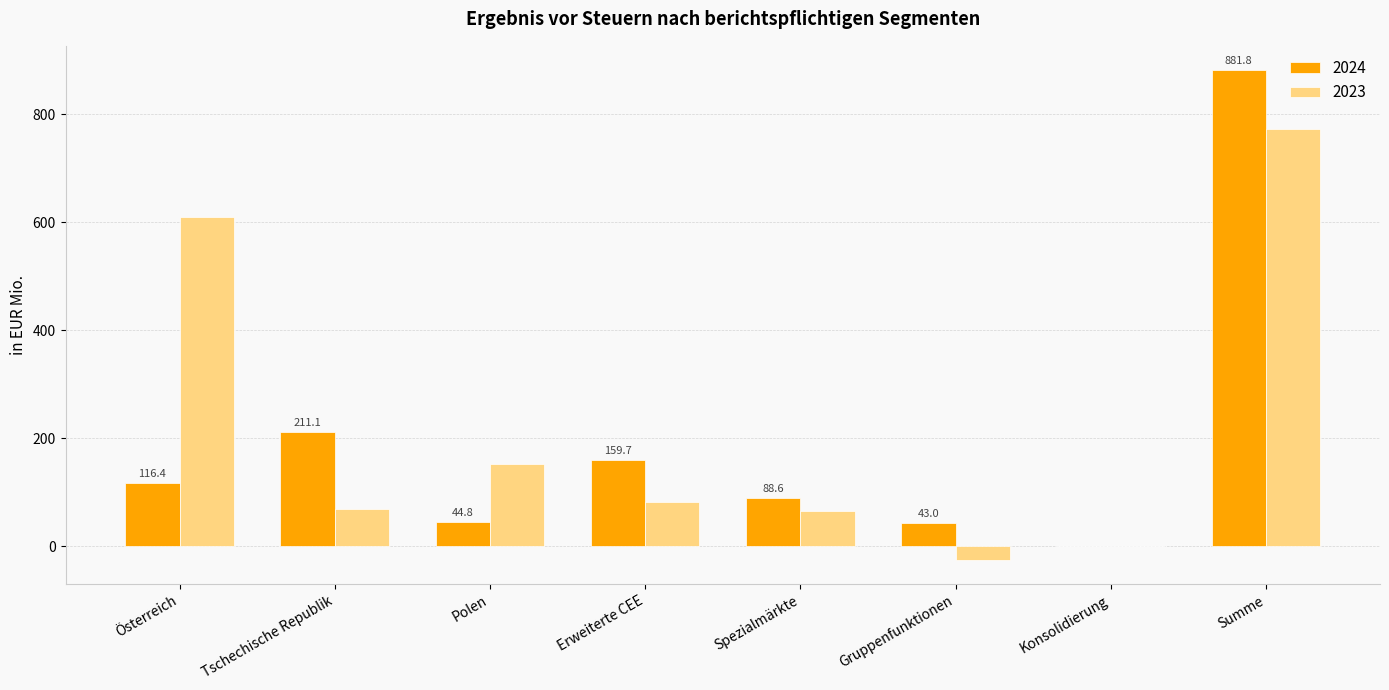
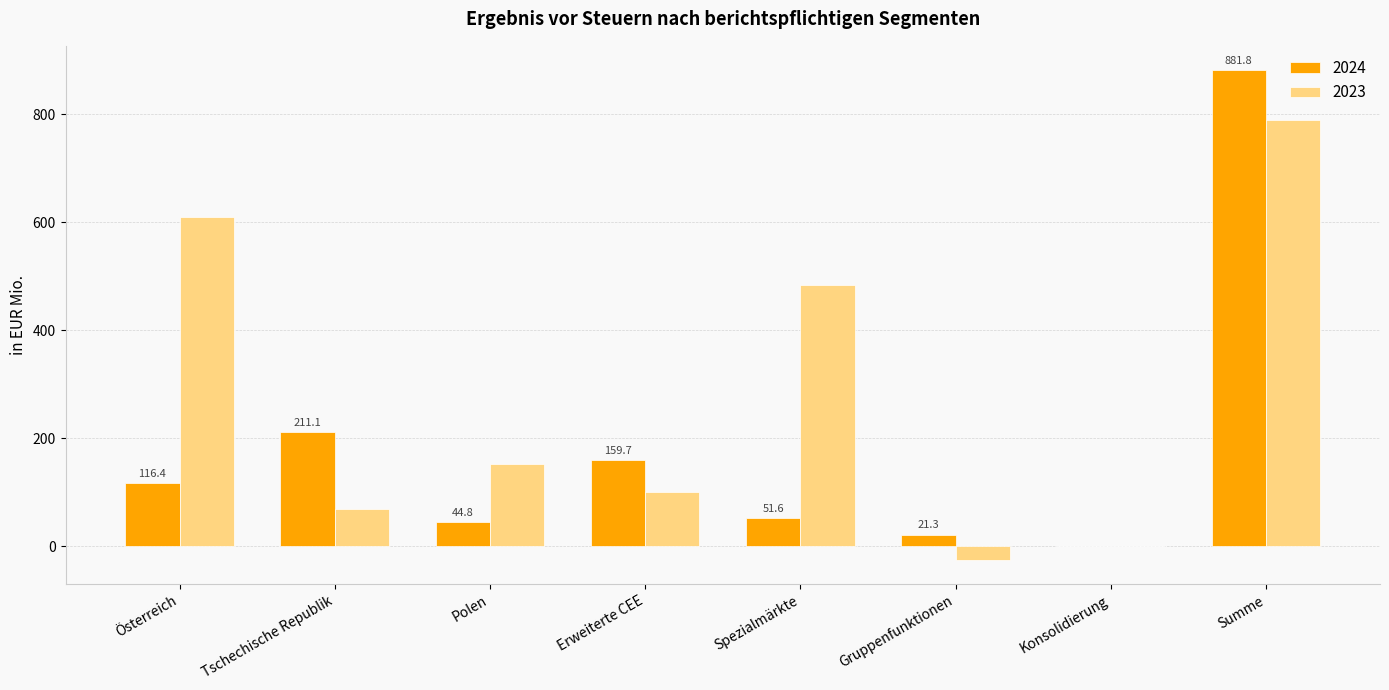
  {
    "2024": {
      "Österreich": 116.4,
      "Tschechische Republik": 211.1,
      "Polen": 44.8,
      "Erweiterte CEE": 159.7,
-     "Spezialmärkte": 88.6,
-     "Gruppenfunktionen": 43.0,
+     "Spezialmärkte": 51.6,
+     "Gruppenfunktionen": 21.3,
      "Summe": 881.8
    },
    "2023": {
      "Österreich": 610,
      "Tschechische Republik": 70,
      "Polen": 150,
-     "Erweiterte CEE": 80,
-     "Spezialmärkte": 60,
+     "Erweiterte CEE": 100,
+     "Spezialmärkte": 480,
      "Gruppenfunktionen": -30,
      "Konsolidierung": 0,
-     "Summe": 770
+     "Summe": 790
    }
  }
